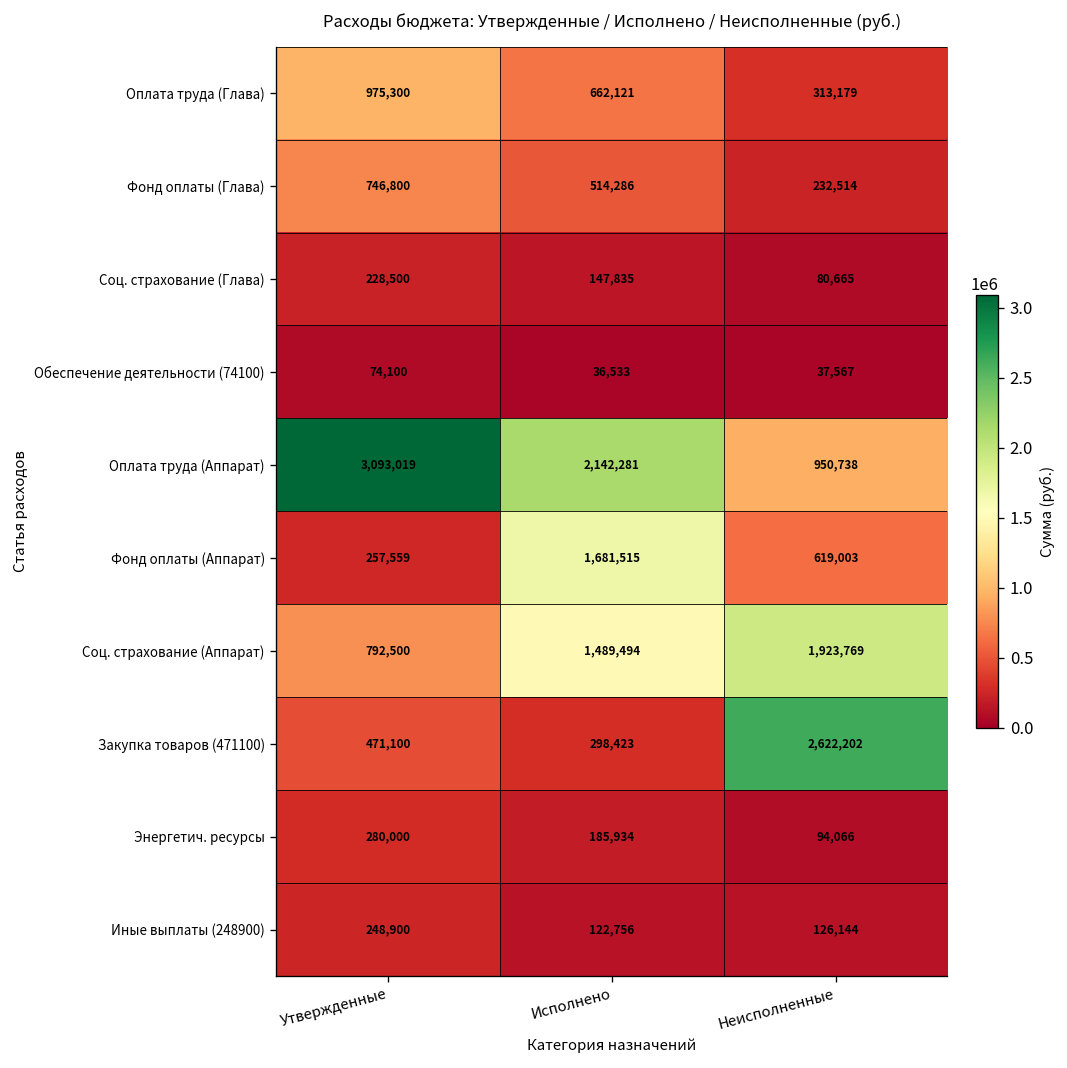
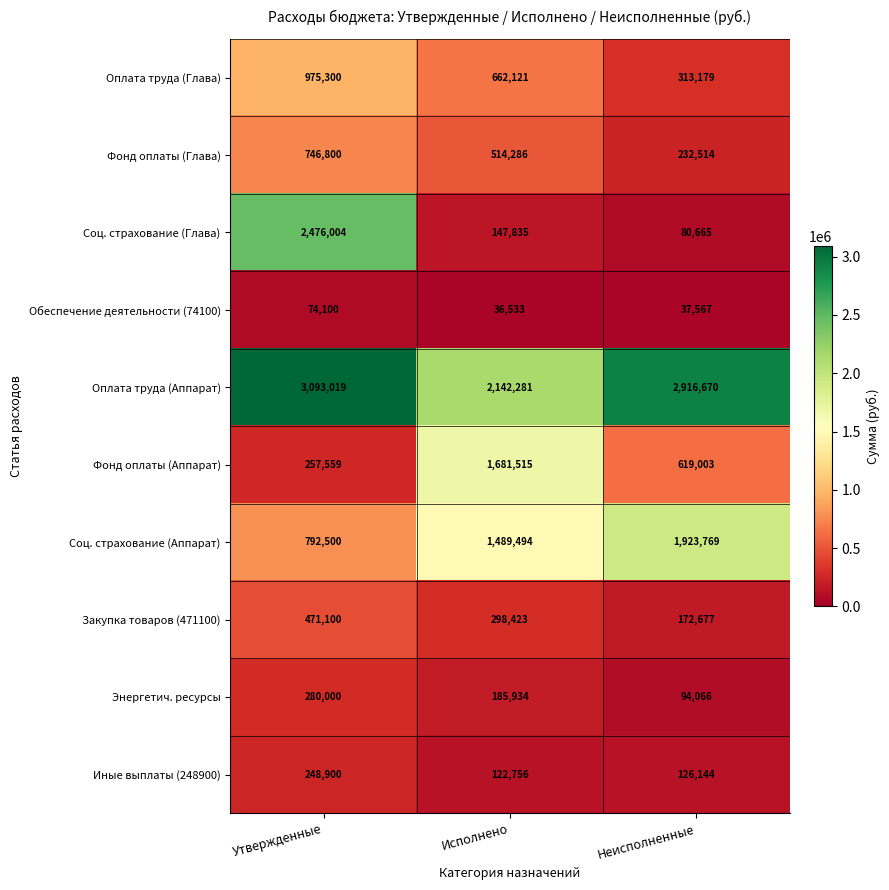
  {
    "Оплата труда (Глава)": {
      "Утвержденные": "975,300",
      "Исполнено": "662,121",
      "Неисполненные": "313,179"
    },
    "Фонд оплаты (Глава)": {
      "Утвержденные": "746,800",
      "Исполнено": "514,286",
      "Неисполненные": "232,514"
    },
    "Соц. страхование (Глава)": {
-     "Утвержденные": "228,500",
+     "Утвержденные": "2,476,004",
      "Исполнено": "147,835",
      "Неисполненные": "80,665"
    },
    "Обеспечение деятельности (74100)": {
      "Утвержденные": "74,100",
      "Исполнено": "36,533",
      "Неисполненные": "37,567"
    },
    "Оплата труда (Аппарат)": {
      "Утвержденные": "3,093,019",
      "Исполнено": "2,142,281",
-     "Неисполненные": "950,738"
+     "Неисполненные": "2,916,670"
    },
    "Фонд оплаты (Аппарат)": {
      "Утвержденные": "257,559",
      "Исполнено": "1,681,515",
      "Неисполненные": "619,003"
    },
    "Соц. страхование (Аппарат)": {
      "Утвержденные": "792,500",
      "Исполнено": "1,489,494",
      "Неисполненные": "1,923,769"
    },
    "Закупка товаров (471100)": {
      "Утвержденные": "471,100",
      "Исполнено": "298,423",
-     "Неисполненные": "2,622,202"
+     "Неисполненные": "172,677"
    },
    "Энергетич. ресурсы": {
      "Утвержденные": "280,000",
      "Исполнено": "185,934",
      "Неисполненные": "94,066"
    },
    "Иные выплаты (248900)": {
      "Утвержденные": "248,900",
      "Исполнено": "122,756",
      "Неисполненные": "126,144"
    }
  }
